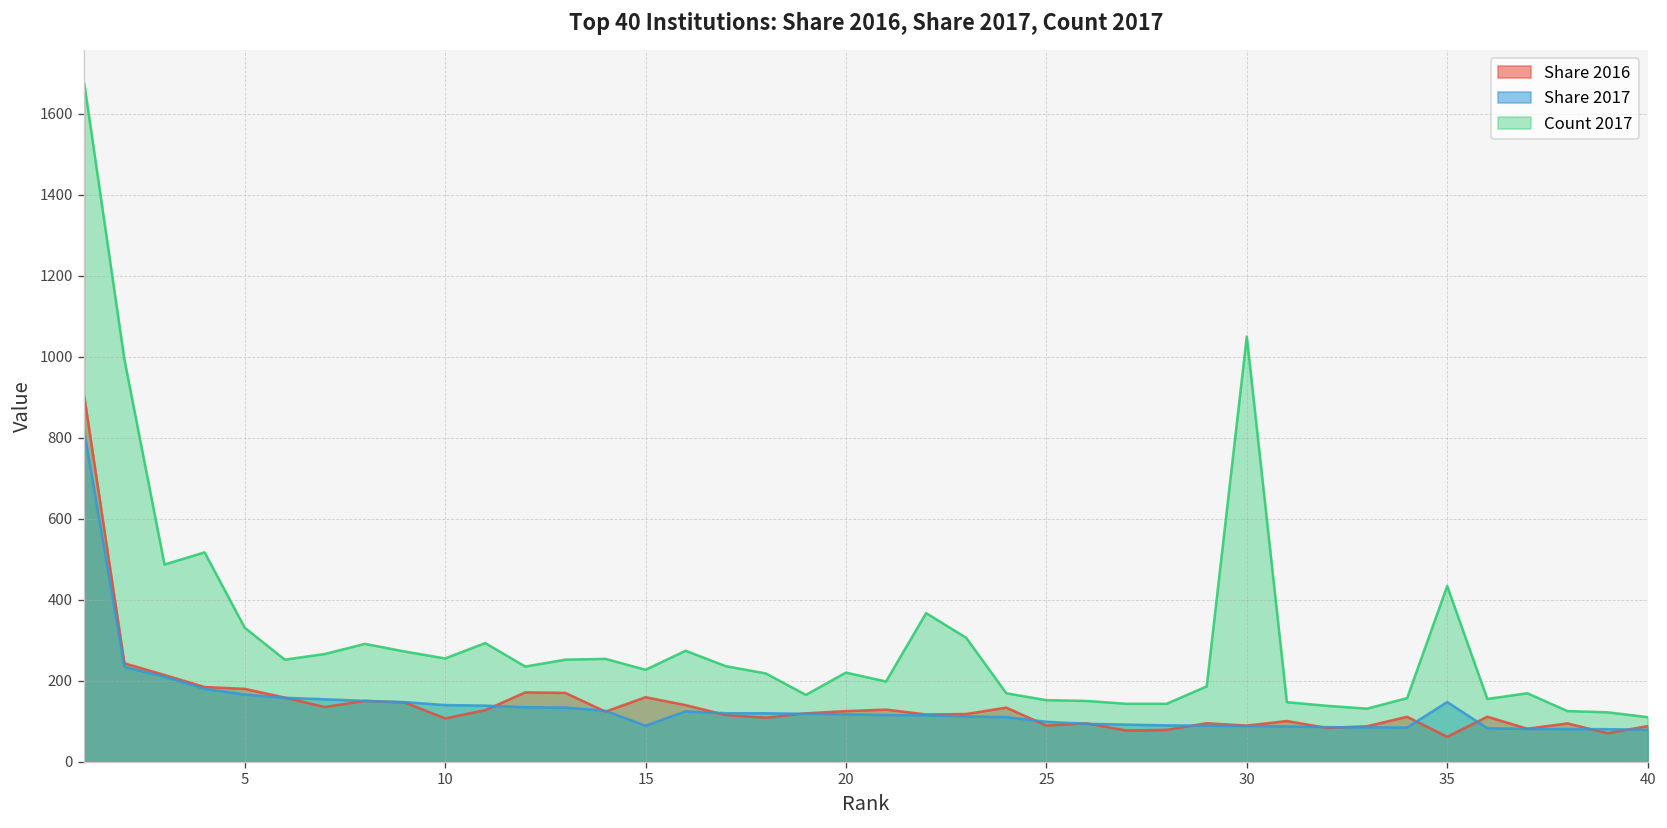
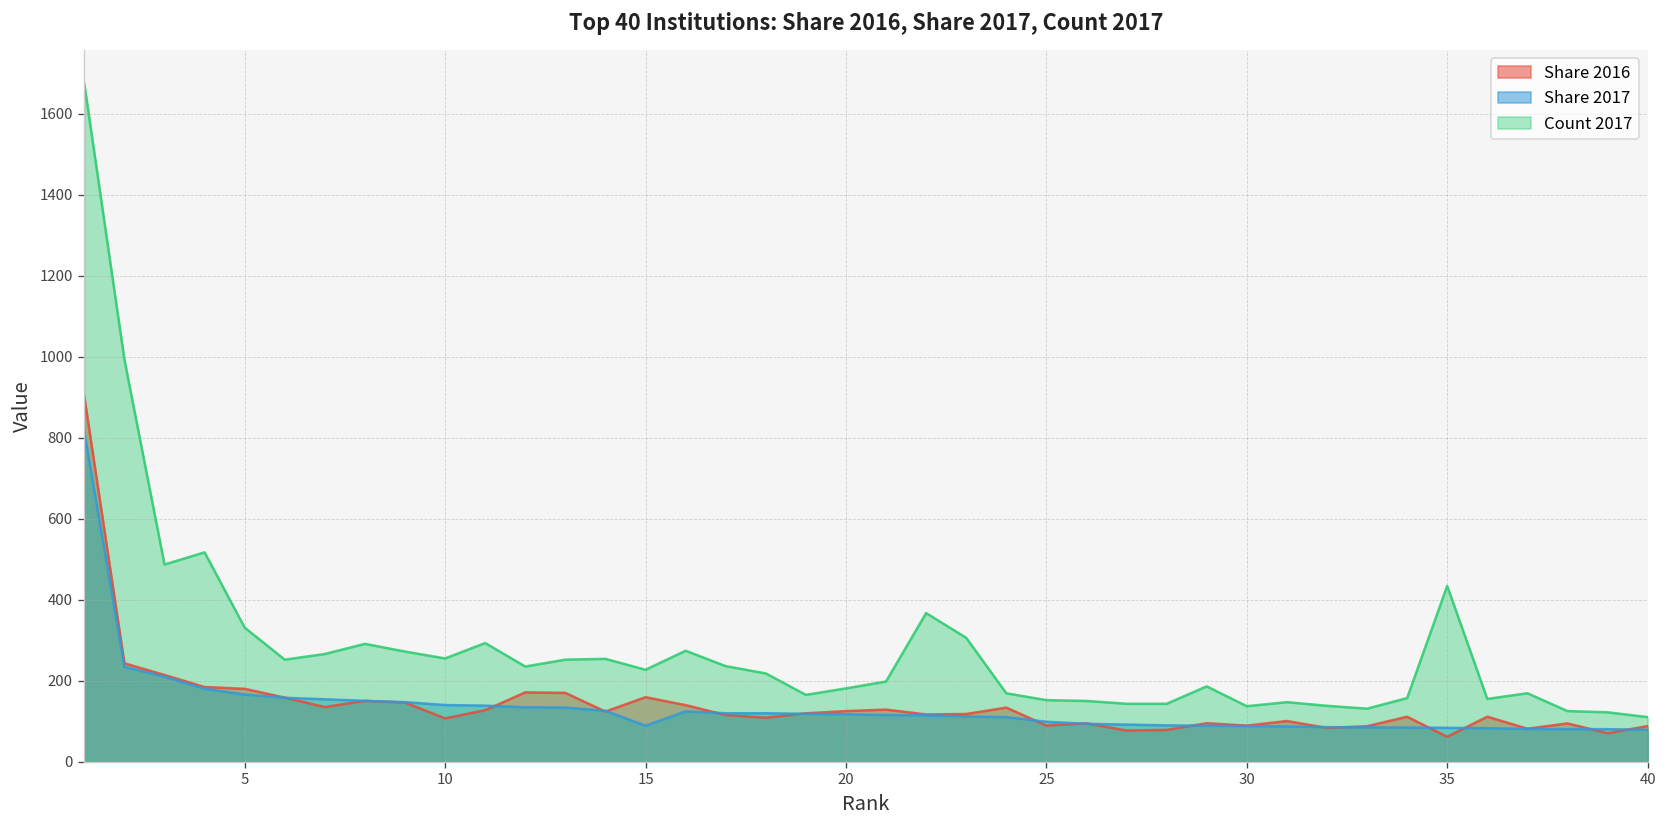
  {
    "Share 2016": {
      "5": 180,
      "10": 110,
      "15": 160,
      "20": 120,
      "25": 90,
      "35": 60,
      "40": 90
    },
    "Share 2017": {
      "5": 170,
      "10": 140,
      "15": 90,
      "20": 120,
      "25": 100,
-     "35": 150,
+     "35": 80,
      "40": 80
    },
    "Count 2017": {
      "5": 330,
      "10": 260,
      "15": 230,
-     "20": 220,
+     "20": 180,
      "25": 150,
-     "30": 1050,
+     "30": 140,
      "35": 430,
      "40": 110
    }
  }
